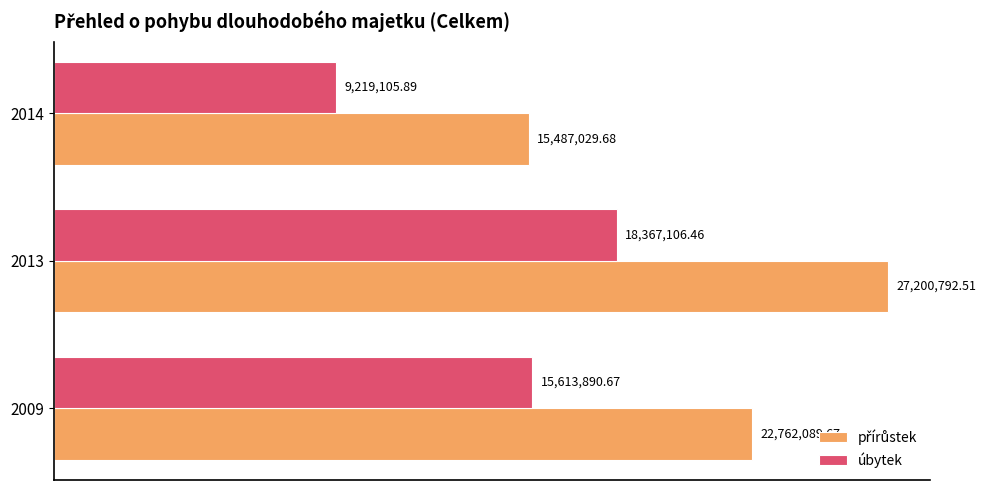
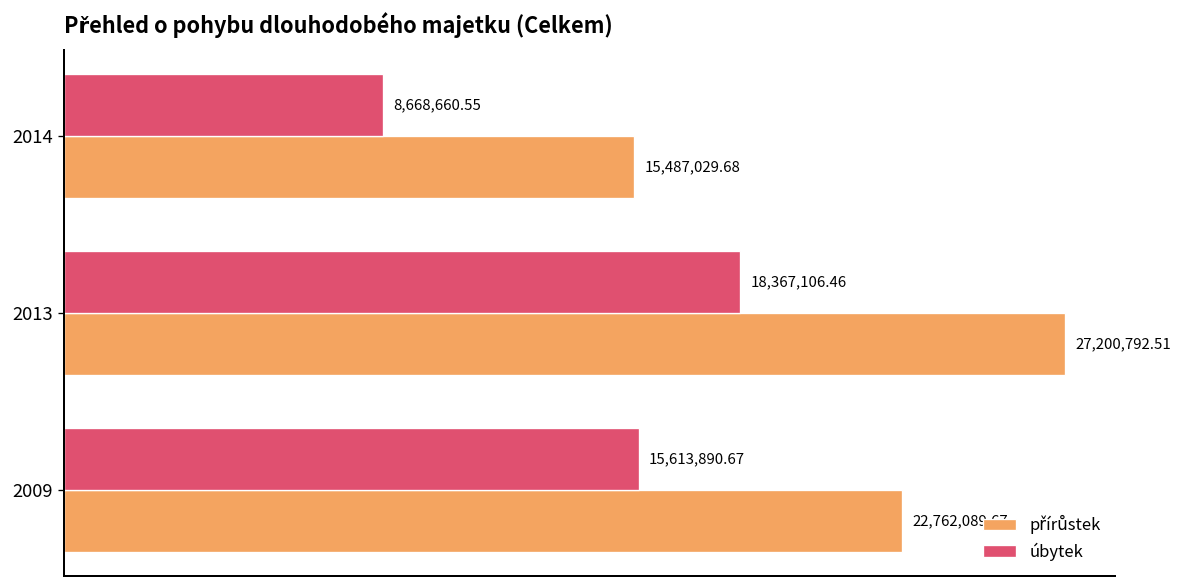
  {
    "přírůstek": {
      "2014": "15,487,029.68",
      "2013": "27,200,792.51",
      "2009": "22,762,089.67"
    },
    "úbytek": {
-     "2014": "9,219,105.89",
+     "2014": "8,668,660.55",
      "2013": "18,367,106.46",
      "2009": "15,613,890.67"
    }
  }
